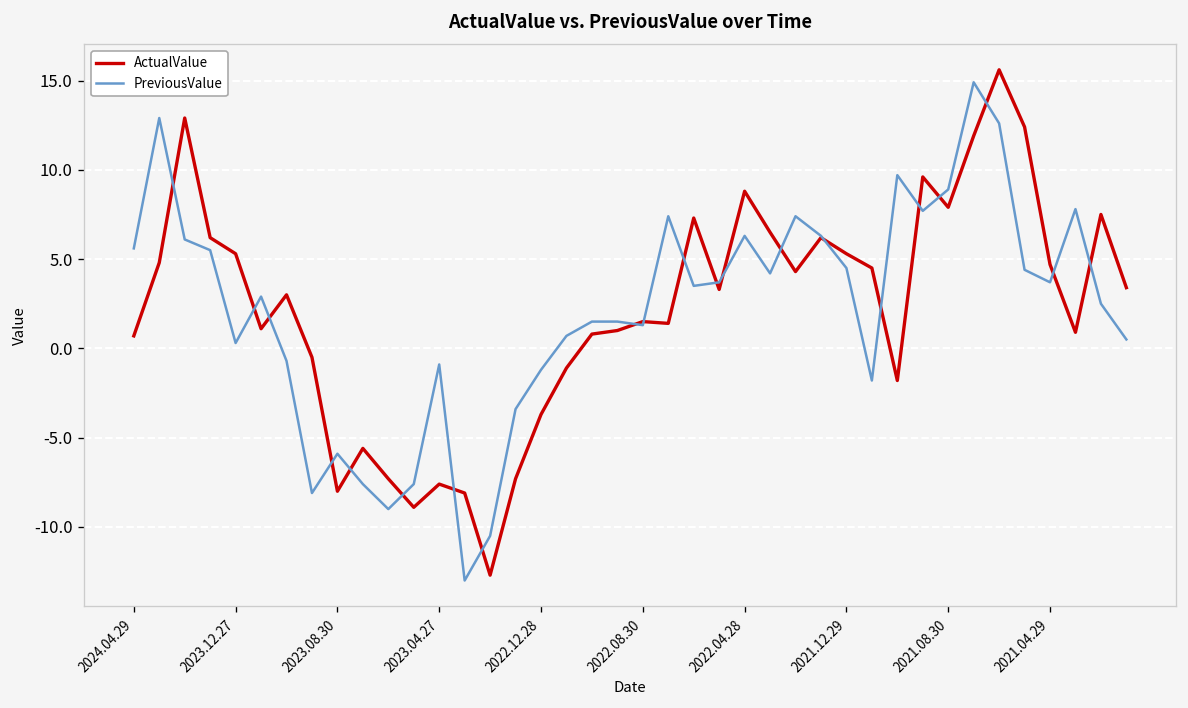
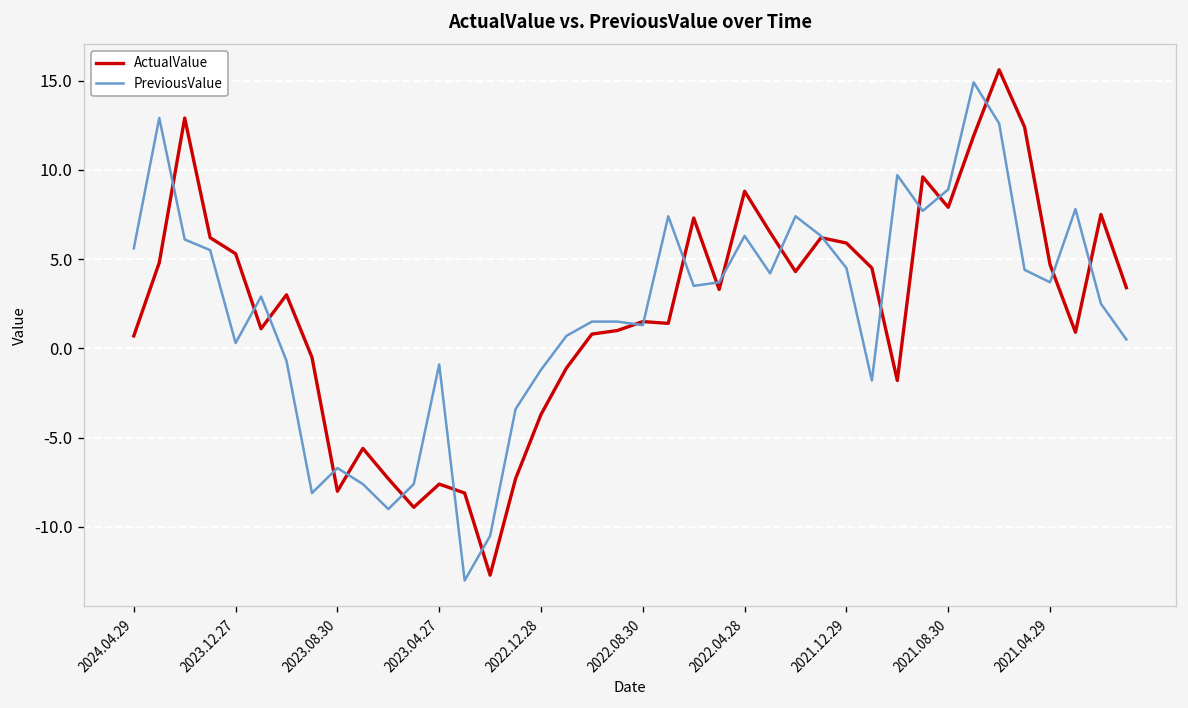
  {
    "ActualValue": {
      "2024.04.29": 0.7,
      "2023.12.27": 5.3,
      "2023.08.30": -8.0,
      "2023.04.27": -7.6,
      "2022.12.28": -3.7,
      "2022.08.30": 1.5,
      "2022.04.28": 8.8,
-     "2021.12.29": 5.3,
+     "2021.12.29": 5.9,
      "2021.08.30": 7.9,
      "2021.04.29": 4.7
    },
    "PreviousValue": {
      "2024.04.29": 5.6,
      "2023.12.27": 0.3,
-     "2023.08.30": -5.9,
+     "2023.08.30": -6.7,
      "2023.04.27": -0.9,
      "2022.12.28": -1.2,
      "2022.08.30": 1.3,
      "2022.04.28": 6.3,
      "2021.12.29": 4.5,
      "2021.08.30": 8.9,
      "2021.04.29": 3.7
    }
  }
